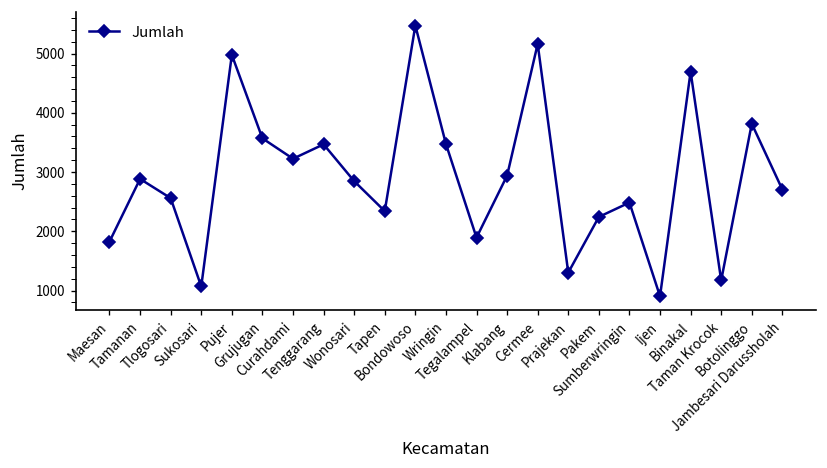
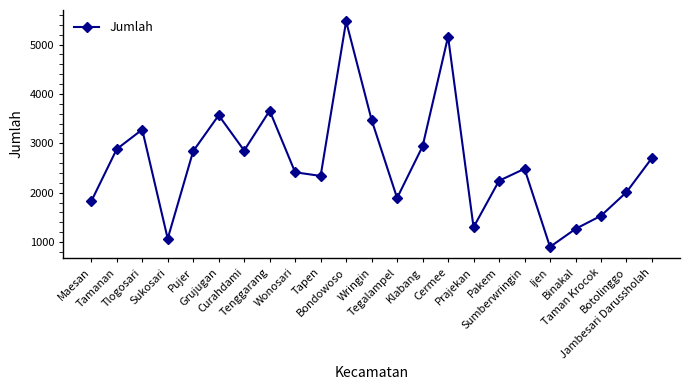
  {
    "Maesan": 1800,
    "Tamanan": 2900,
-   "Tlogosari": 2600,
+   "Tlogosari": 3300,
    "Sukosari": 1100,
-   "Pujer": 5000,
+   "Pujer": 2800,
    "Grujugan": 3600,
-   "Curahdami": 3200,
-   "Tenggarang": 3500,
-   "Wonosari": 2800,
+   "Curahdami": 2900,
+   "Tenggarang": 3700,
+   "Wonosari": 2400,
    "Tapen": 2300,
    "Bondowoso": 5500,
    "Wringin": 3500,
    "Tegalampel": 1900,
    "Klabang": 2900,
    "Cermee": 5200,
    "Prajekan": 1300,
    "Pakem": 2200,
    "Sumberwringin": 2500,
    "Ijen": 900,
-   "Binakal": 4700,
-   "Taman Krocok": 1200,
-   "Botolinggo": 3800,
+   "Binakal": 1300,
+   "Taman Krocok": 1500,
+   "Botolinggo": 2000,
    "Jambesari Darussholah": 2700
  }
